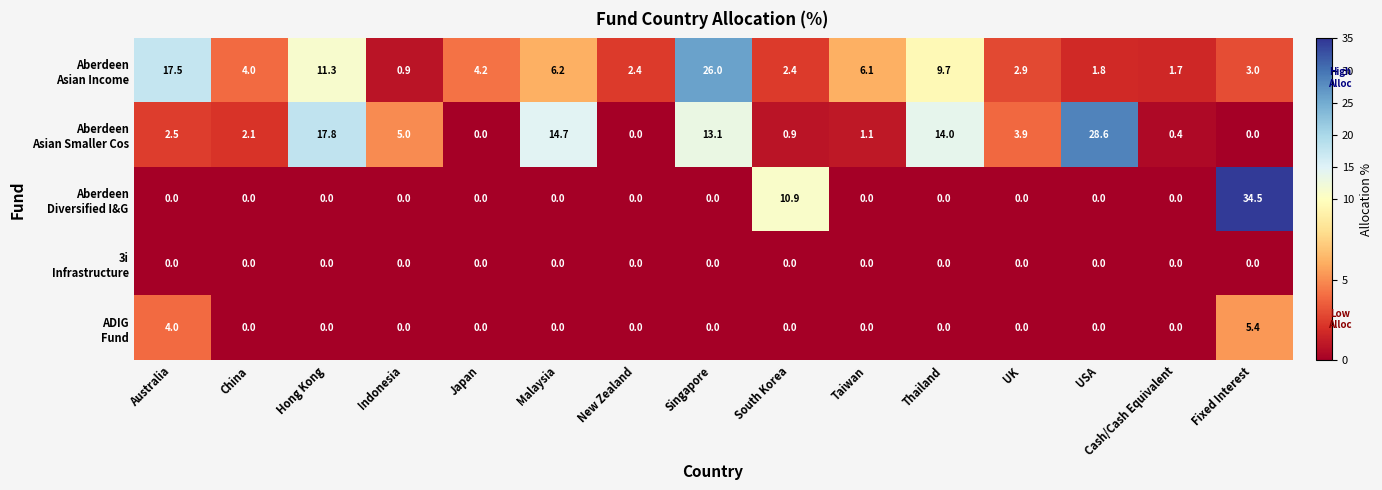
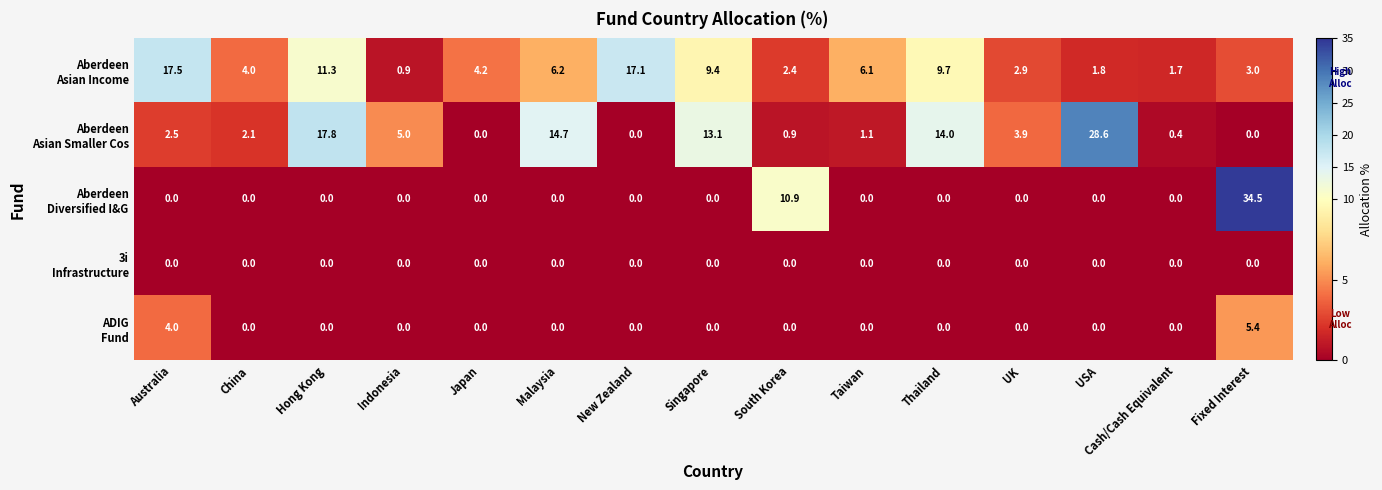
  {
    "Aberdeen Asian Income": {
      "Australia": 17.5,
      "China": 4.0,
      "Hong Kong": 11.3,
      "Indonesia": 0.9,
      "Japan": 4.2,
      "Malaysia": 6.2,
-     "New Zealand": 2.4,
-     "Singapore": 26.0,
+     "New Zealand": 17.1,
+     "Singapore": 9.4,
      "South Korea": 2.4,
      "Taiwan": 6.1,
      "Thailand": 9.7,
      "UK": 2.9,
      "USA": 1.8,
      "Cash/Cash Equivalent": 1.7,
      "Fixed Interest": 3.0
    },
    "Aberdeen Asian Smaller Cos": {
      "Australia": 2.5,
      "China": 2.1,
      "Hong Kong": 17.8,
      "Indonesia": 5.0,
      "Japan": 0.0,
      "Malaysia": 14.7,
      "New Zealand": 0.0,
      "Singapore": 13.1,
      "South Korea": 0.9,
      "Taiwan": 1.1,
      "Thailand": 14.0,
      "UK": 3.9,
      "USA": 28.6,
      "Cash/Cash Equivalent": 0.4,
      "Fixed Interest": 0.0
    },
    "Aberdeen Diversified I&G": {
      "Australia": 0.0,
      "China": 0.0,
      "Hong Kong": 0.0,
      "Indonesia": 0.0,
      "Japan": 0.0,
      "Malaysia": 0.0,
      "New Zealand": 0.0,
      "Singapore": 0.0,
      "South Korea": 10.9,
      "Taiwan": 0.0,
      "Thailand": 0.0,
      "UK": 0.0,
      "USA": 0.0,
      "Cash/Cash Equivalent": 0.0,
      "Fixed Interest": 34.5
    },
    "3i Infrastructure": {
      "Australia": 0.0,
      "China": 0.0,
      "Hong Kong": 0.0,
      "Indonesia": 0.0,
      "Japan": 0.0,
      "Malaysia": 0.0,
      "New Zealand": 0.0,
      "Singapore": 0.0,
      "South Korea": 0.0,
      "Taiwan": 0.0,
      "Thailand": 0.0,
      "UK": 0.0,
      "USA": 0.0,
      "Cash/Cash Equivalent": 0.0,
      "Fixed Interest": 0.0
    },
    "ADIG Fund": {
      "Australia": 4.0,
      "China": 0.0,
      "Hong Kong": 0.0,
      "Indonesia": 0.0,
      "Japan": 0.0,
      "Malaysia": 0.0,
      "New Zealand": 0.0,
      "Singapore": 0.0,
      "South Korea": 0.0,
      "Taiwan": 0.0,
      "Thailand": 0.0,
      "UK": 0.0,
      "USA": 0.0,
      "Cash/Cash Equivalent": 0.0,
      "Fixed Interest": 5.4
    }
  }
